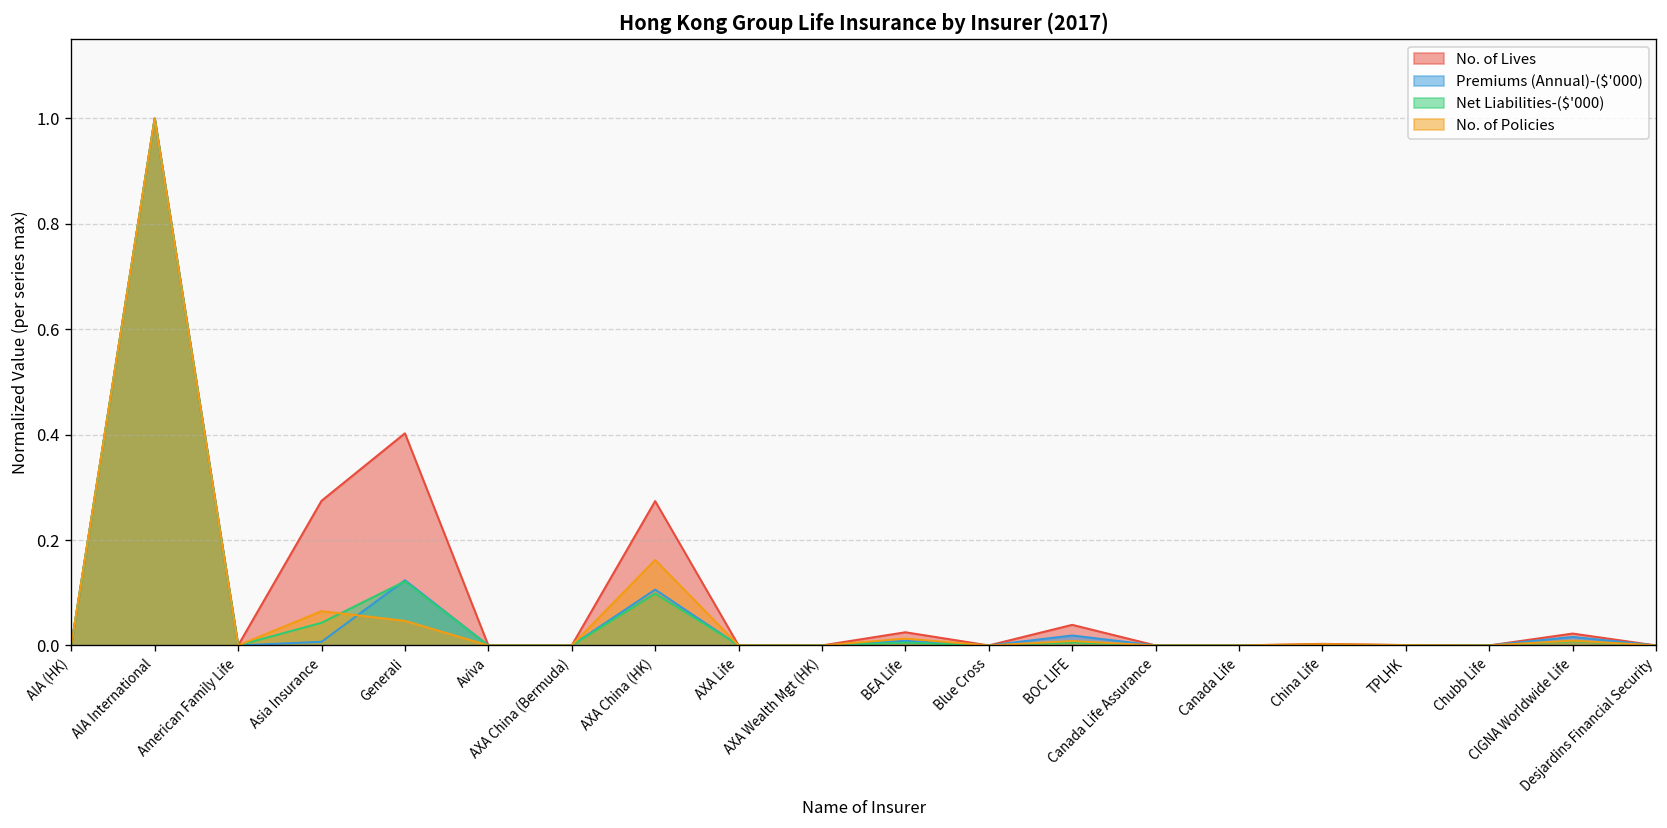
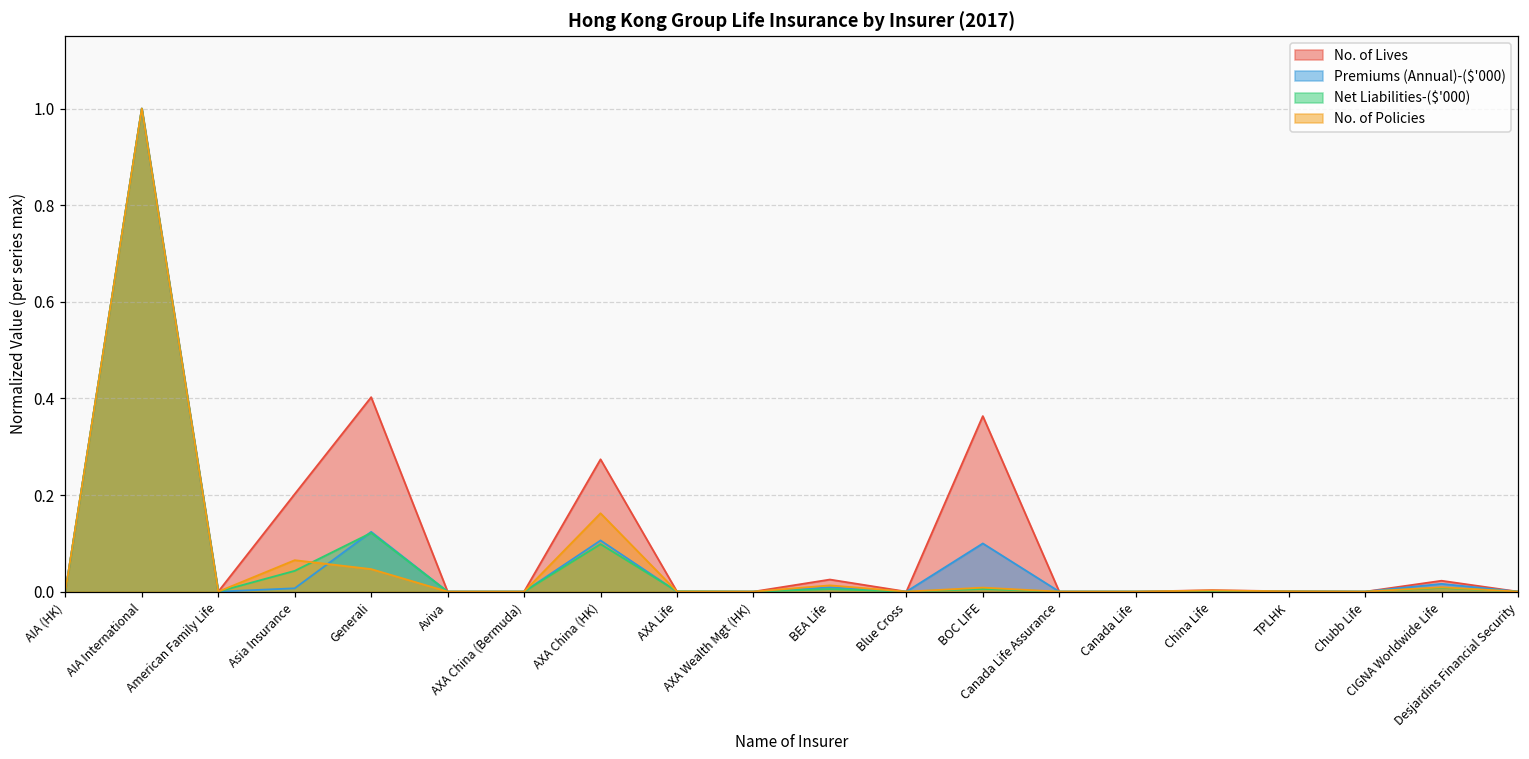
  {
    "No. of Lives": {
-     "Asia Insurance": 0.27,
+     "Asia Insurance": 0.20,
      "Generali": 0.40,
      "AXA China (HK)": 0.27,
      "BEA Life": 0.03,
-     "BOC LIFE": 0.04,
+     "BOC LIFE": 0.36,
      "CIGNA Worldwide Life": 0.02
    },
    "Premiums (Annual)-($'000)": {
      "Asia Insurance": 0.01,
      "AXA China (HK)": 0.11,
-     "BOC LIFE": 0.02,
+     "BOC LIFE": 0.10,
      "CIGNA Worldwide Life": 0.02
    },
    "Net Liabilities-($'000)": {
      "Asia Insurance": 0.04,
      "AXA China (HK)": 0.10
    },
    "No. of Policies": {
      "Asia Insurance": 0.07,
      "Generali": 0.05,
      "AXA China (HK)": 0.16
    }
  }
